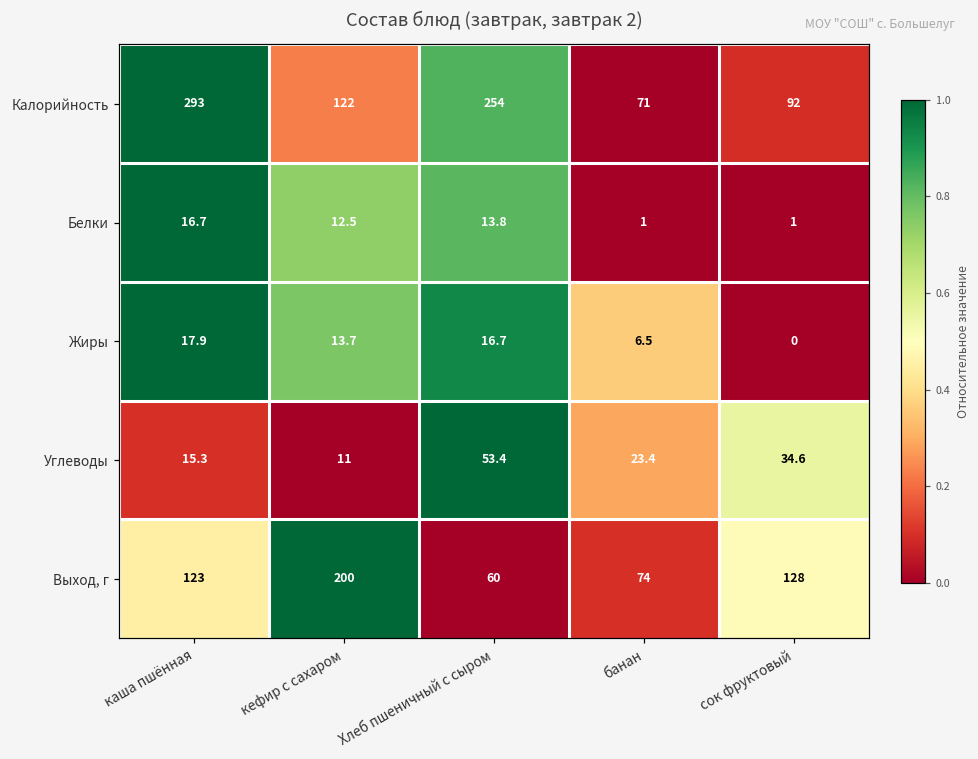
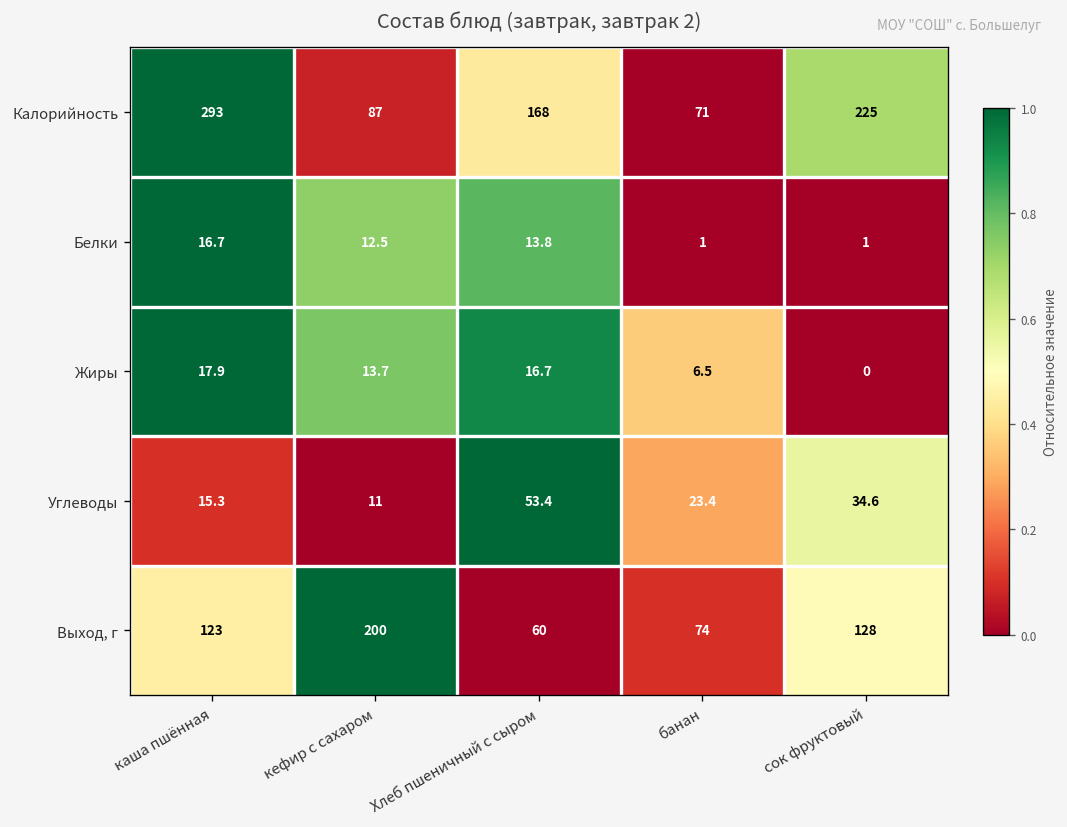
  {
    "Калорийность": {
      "каша пшённая": 293,
-     "кефир с сахаром": 122,
-     "Хлеб пшеничный с сыром": 254,
+     "кефир с сахаром": 87,
+     "Хлеб пшеничный с сыром": 168,
      "банан": 71,
-     "сок фруктовый": 92
+     "сок фруктовый": 225
    },
    "Белки": {
      "каша пшённая": 16.7,
      "кефир с сахаром": 12.5,
      "Хлеб пшеничный с сыром": 13.8,
      "банан": 1,
      "сок фруктовый": 1
    },
    "Жиры": {
      "каша пшённая": 17.9,
      "кефир с сахаром": 13.7,
      "Хлеб пшеничный с сыром": 16.7,
      "банан": 6.5,
      "сок фруктовый": 0
    },
    "Углеводы": {
      "каша пшённая": 15.3,
      "кефир с сахаром": 11,
      "Хлеб пшеничный с сыром": 53.4,
      "банан": 23.4,
      "сок фруктовый": 34.6
    },
    "Выход, г": {
      "каша пшённая": 123,
      "кефир с сахаром": 200,
      "Хлеб пшеничный с сыром": 60,
      "банан": 74,
      "сок фруктовый": 128
    }
  }
